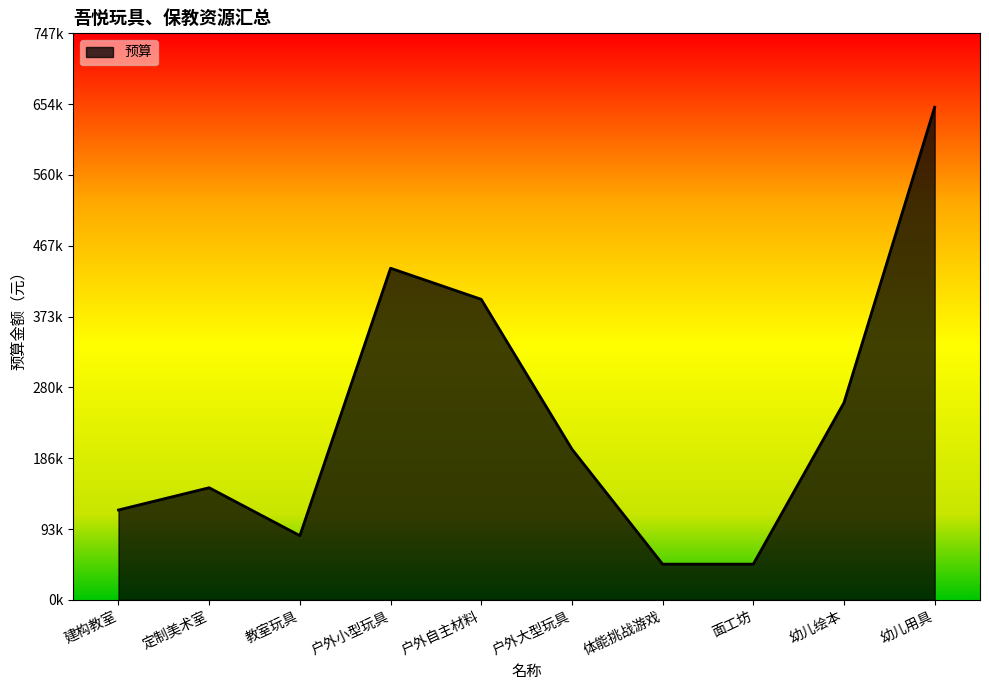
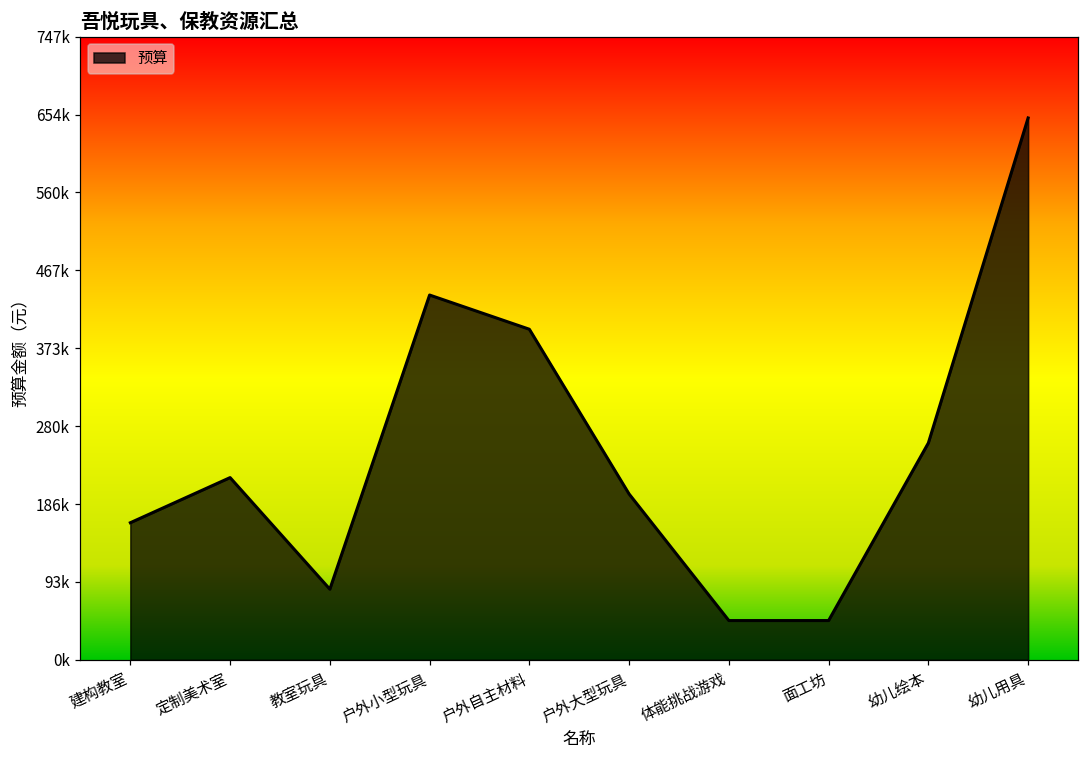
  {
-   "建构教室": 120000,
-   "定制美术室": 150000,
+   "建构教室": 160000,
+   "定制美术室": 220000,
    "教室玩具": 80000,
    "户外小型玩具": 440000,
    "户外自主材料": 400000,
    "户外大型玩具": 200000,
    "体能挑战游戏": 50000,
    "面工坊": 50000,
    "幼儿绘本": 260000,
    "幼儿用具": 650000
  }
